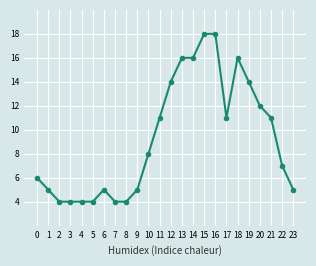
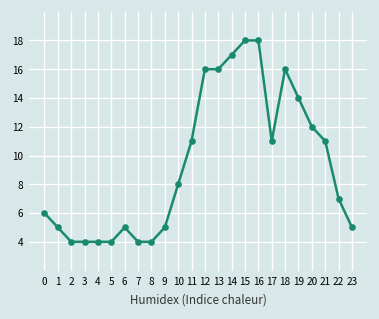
  {
    "0": 6,
    "1": 5,
    "2": 4,
    "3": 4,
    "4": 4,
    "5": 4,
    "6": 5,
    "7": 4,
    "8": 4,
    "9": 5,
    "10": 8,
    "11": 11,
-   "12": 14,
+   "12": 16,
    "13": 16,
-   "14": 16,
+   "14": 17,
    "15": 18,
    "16": 18,
    "17": 11,
    "18": 16,
    "19": 14,
    "20": 12,
    "21": 11,
    "22": 7,
    "23": 5
  }
